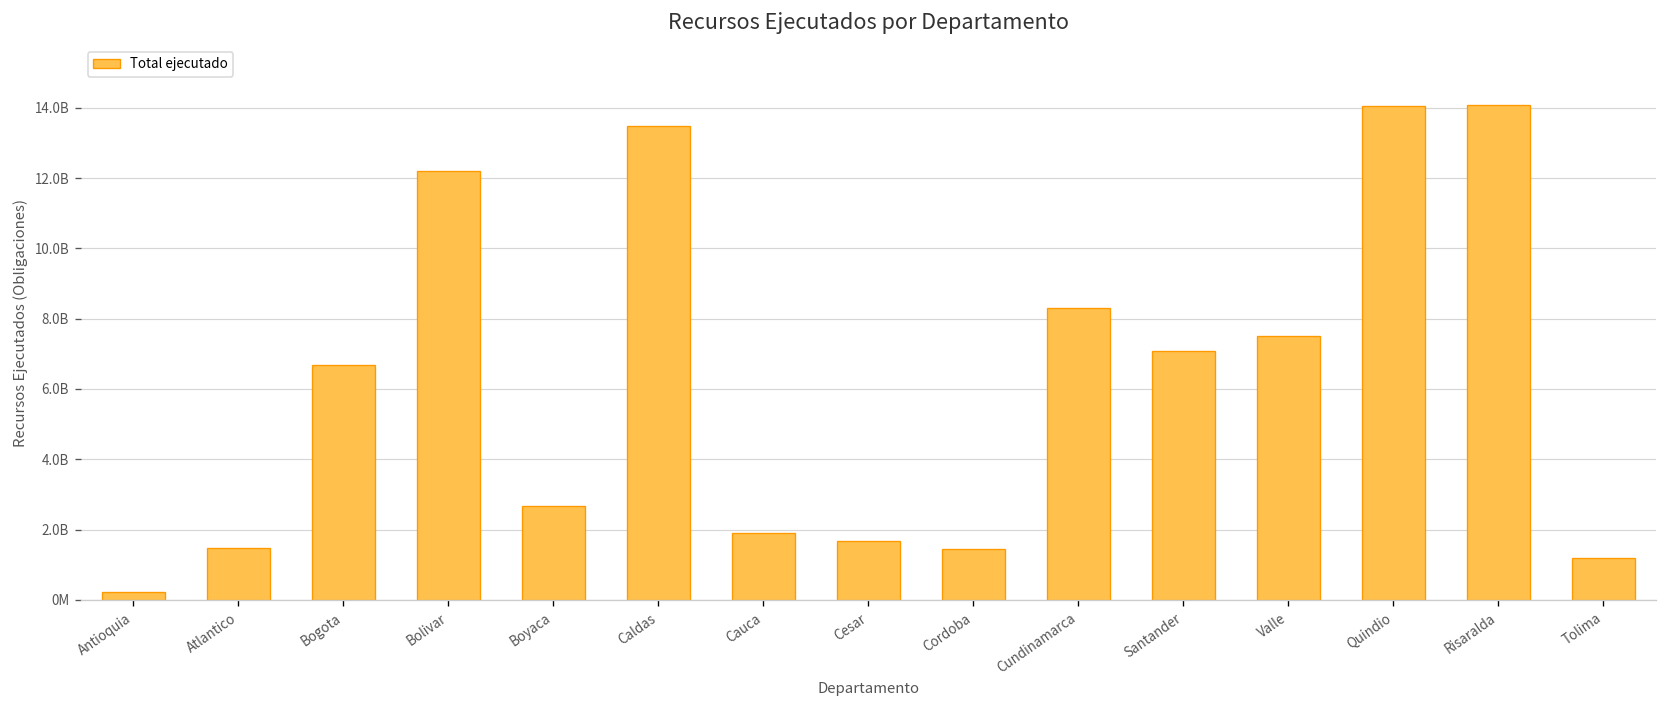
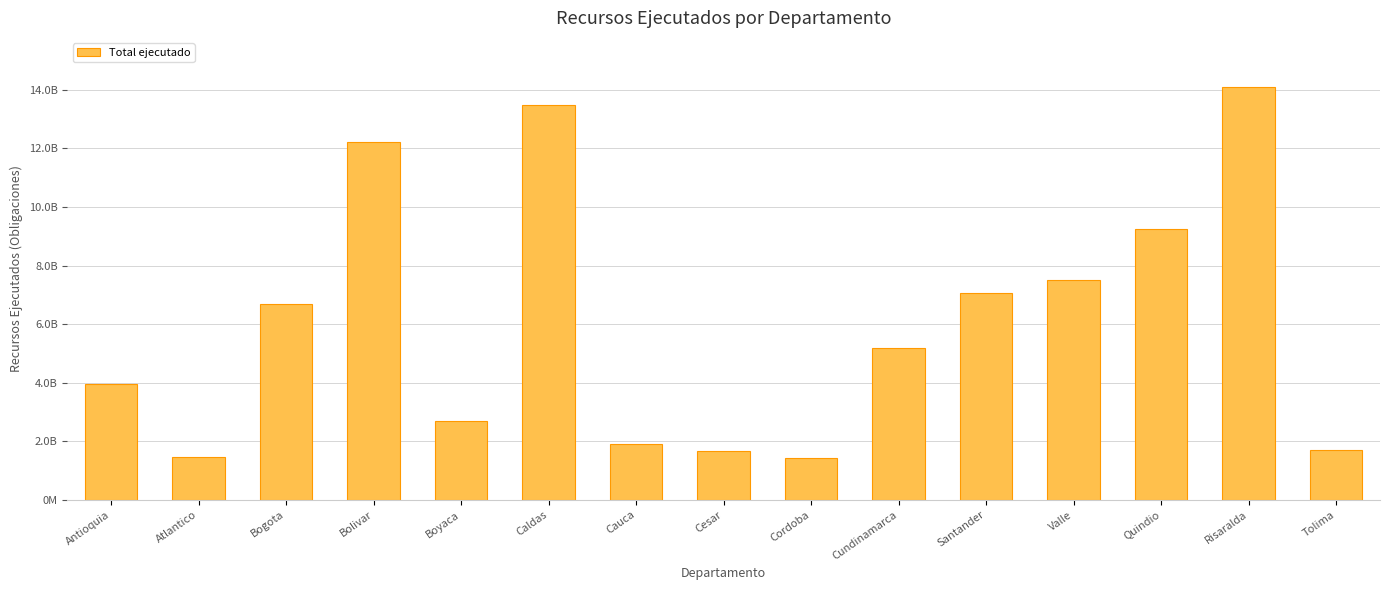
  {
-   "Antioquia": 200000000,
+   "Antioquia": 4000000000,
    "Atlantico": 1500000000,
    "Bogota": 6700000000,
    "Bolivar": 12200000000,
    "Boyaca": 2700000000,
    "Caldas": 13500000000,
    "Cauca": 1900000000,
    "Cesar": 1700000000,
    "Cordoba": 1400000000,
-   "Cundinamarca": 8300000000,
+   "Cundinamarca": 5200000000,
    "Santander": 7100000000,
    "Valle": 7500000000,
-   "Quindio": 14100000000,
+   "Quindio": 9200000000,
    "Risaralda": 14100000000,
-   "Tolima": 1200000000
+   "Tolima": 1700000000
  }
